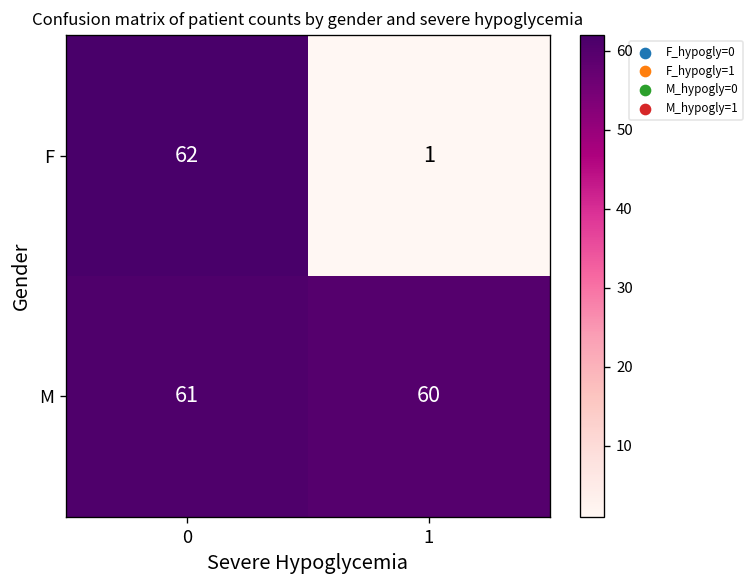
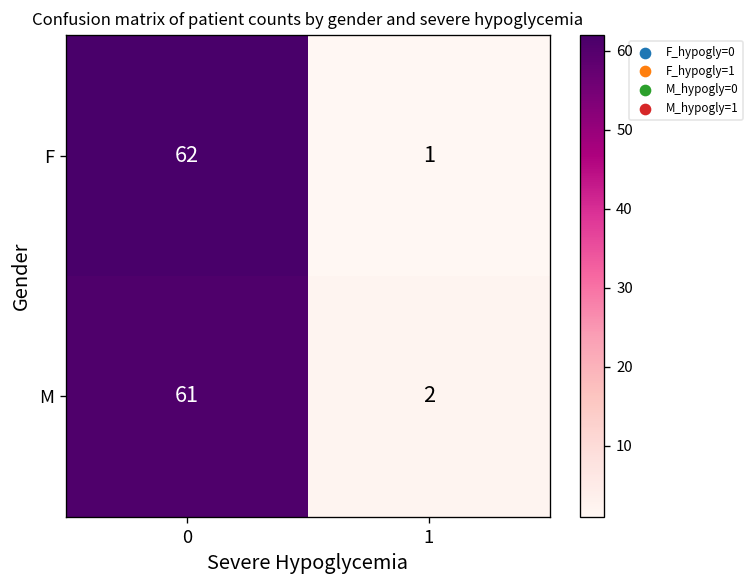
  {
    "F": {
      "0": 62,
      "1": 1
    },
    "M": {
      "0": 61,
-     "1": 60
+     "1": 2
    }
  }
